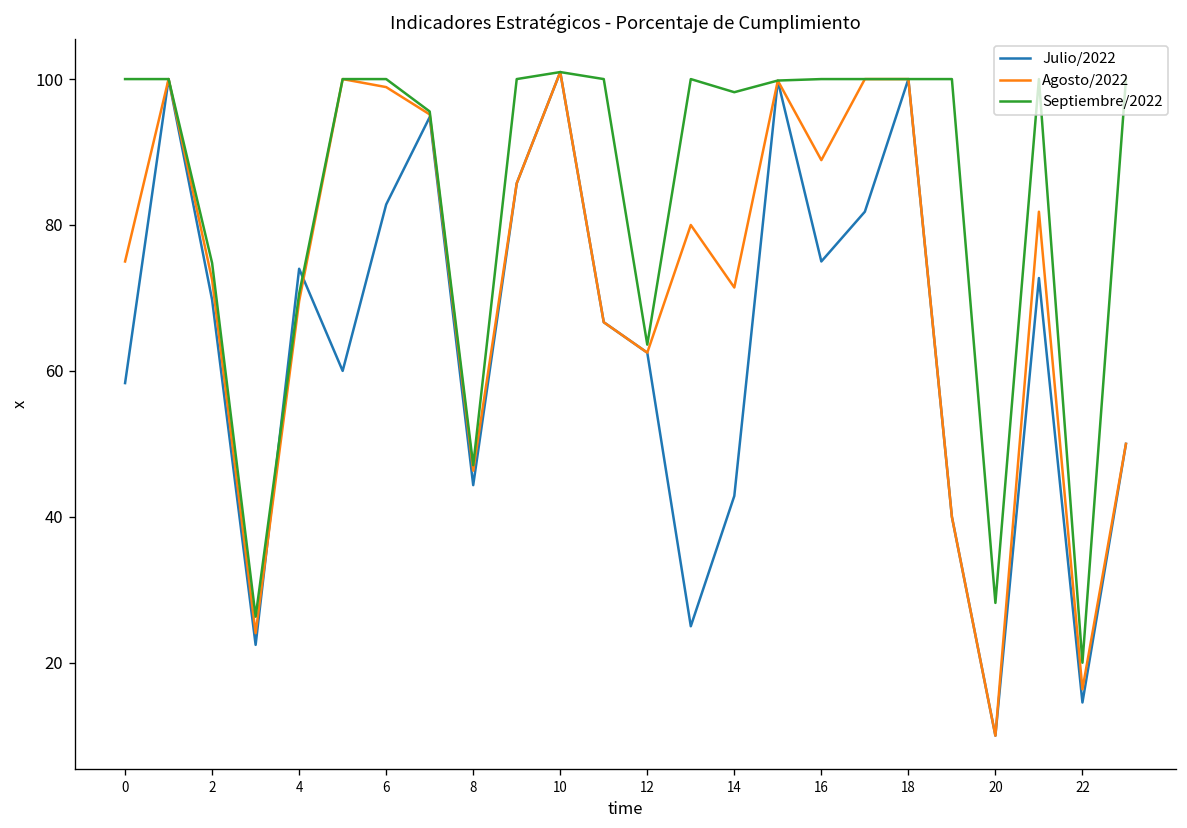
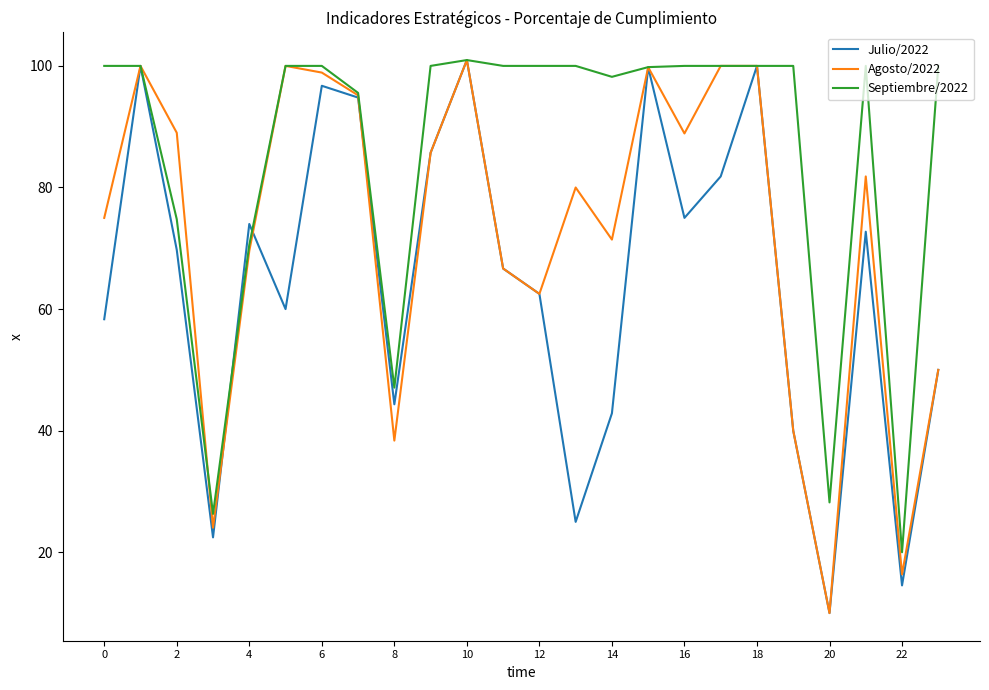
  {
    "Julio/2022": {
      "0": 58,
      "2": 70,
      "4": 74,
-     "6": 83,
+     "6": 97,
      "8": 44,
      "14": 43,
      "16": 75,
      "22": 15
    },
    "Agosto/2022": {
      "0": 75,
-     "2": 72,
+     "2": 89,
      "4": 70,
      "6": 99,
-     "8": 46,
+     "8": 38,
      "14": 71,
      "16": 89,
      "22": 16
    },
    "Septiembre/2022": {
      "0": 100,
      "2": 75,
      "4": 71,
      "6": 100,
      "8": 47,
-     "12": 64,
+     "12": 100,
      "14": 98,
      "16": 100,
      "20": 28,
      "22": 20
    }
  }
